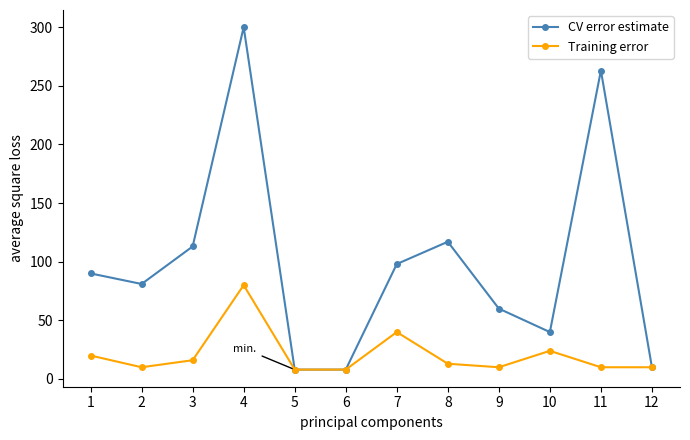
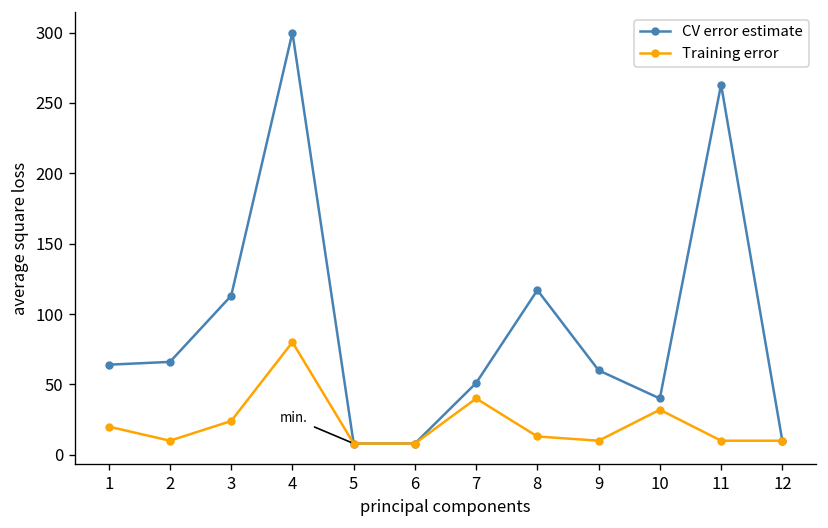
  {
    "CV error estimate": {
-     "1": 90,
-     "2": 81,
+     "1": 64,
+     "2": 66,
      "3": 113,
      "4": 300,
-     "7": 98,
+     "7": 51,
      "8": 117,
      "9": 60,
      "10": 40,
      "11": 263
    },
    "Training error": {
      "1": 20,
      "2": 10,
-     "3": 16,
+     "3": 24,
      "4": 80,
      "7": 40,
      "8": 13,
      "9": 10,
-     "10": 24,
+     "10": 32,
      "11": 10
    }
  }
